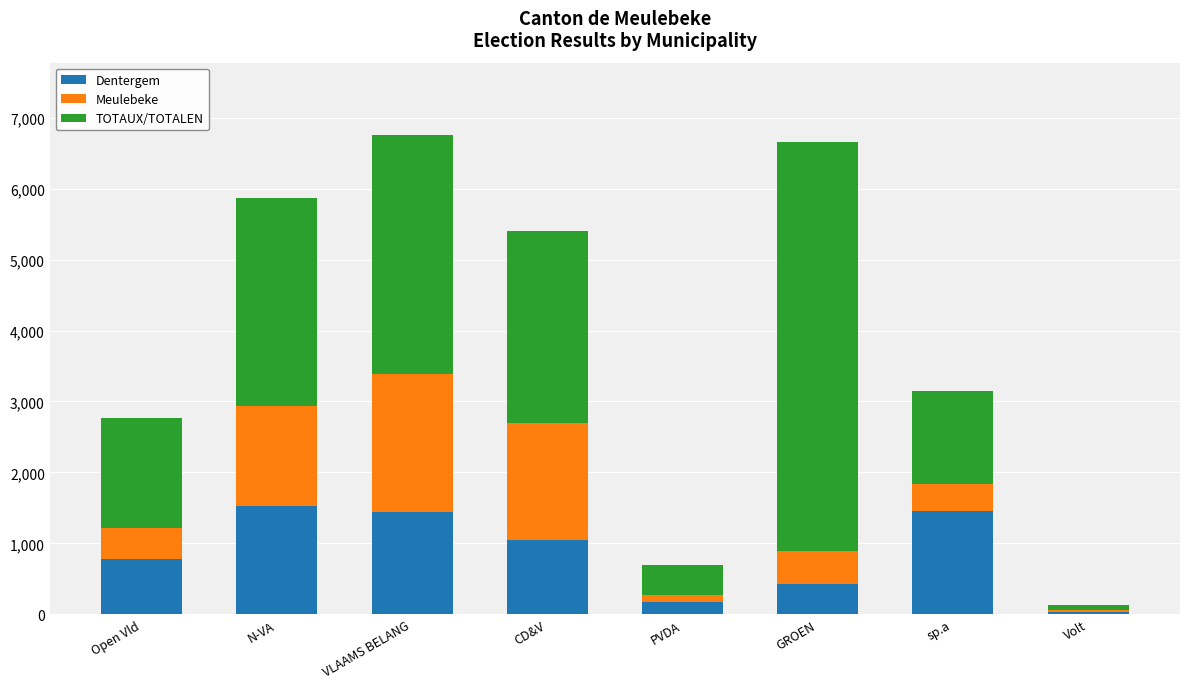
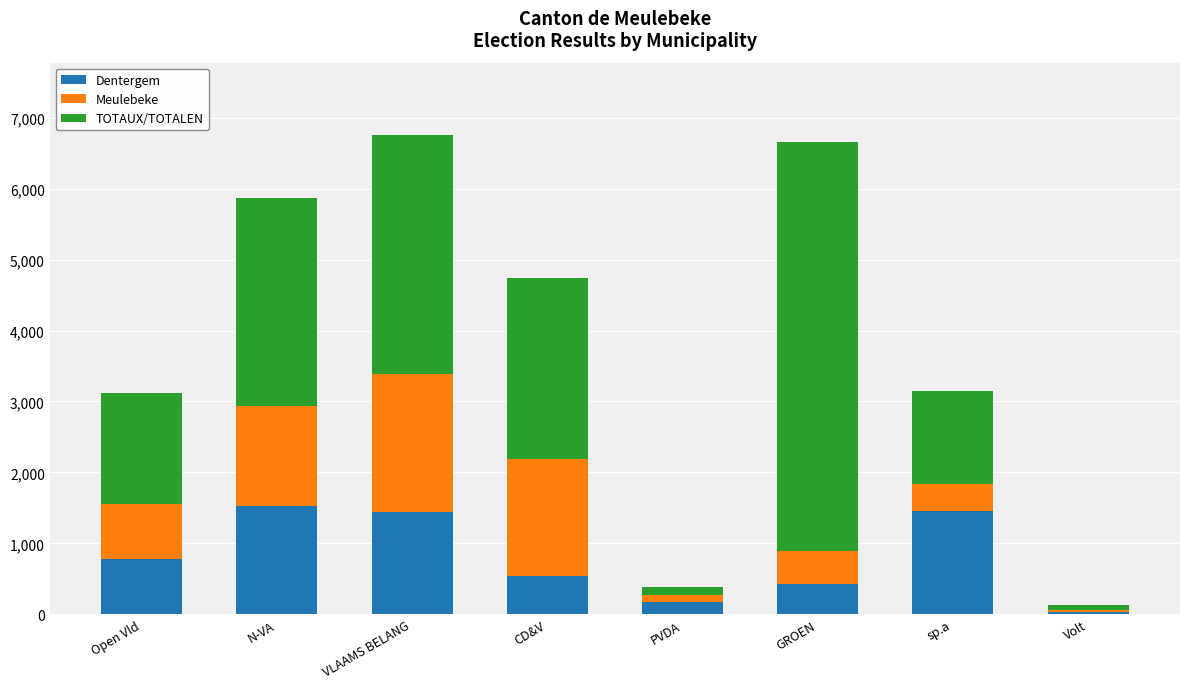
  {
    "Dentergem": {
      "Open Vld": "800",
      "N-VA": "1,500",
      "VLAAMS BELANG": "1,400",
-     "CD&V": "1,000",
+     "CD&V": "500",
      "PVDA": "200",
      "GROEN": "400",
      "sp.a": "1,500"
    },
    "Meulebeke": {
-     "Open Vld": "400",
+     "Open Vld": "800",
      "N-VA": "1,400",
      "VLAAMS BELANG": "1,900",
      "CD&V": "1,700",
      "PVDA": "100",
      "GROEN": "500",
      "sp.a": "400"
    },
    "TOTAUX/TOTALEN": {
      "Open Vld": "1,600",
      "N-VA": "2,900",
      "VLAAMS BELANG": "3,400",
-     "CD&V": "2,700",
-     "PVDA": "400",
+     "CD&V": "2,600",
+     "PVDA": "100",
      "GROEN": "5,800",
      "sp.a": "1,300",
      "Volt": "100"
    }
  }
